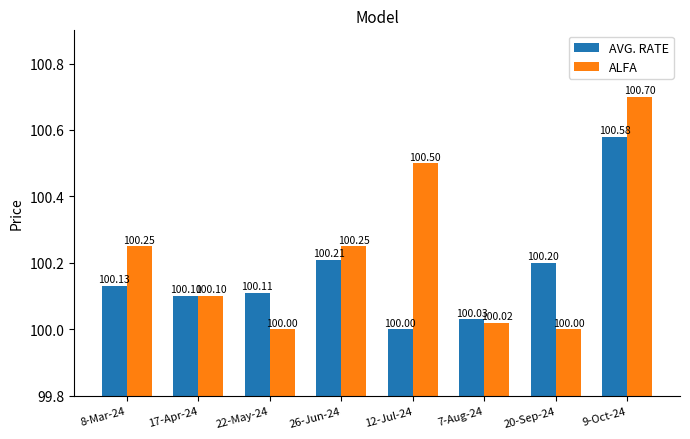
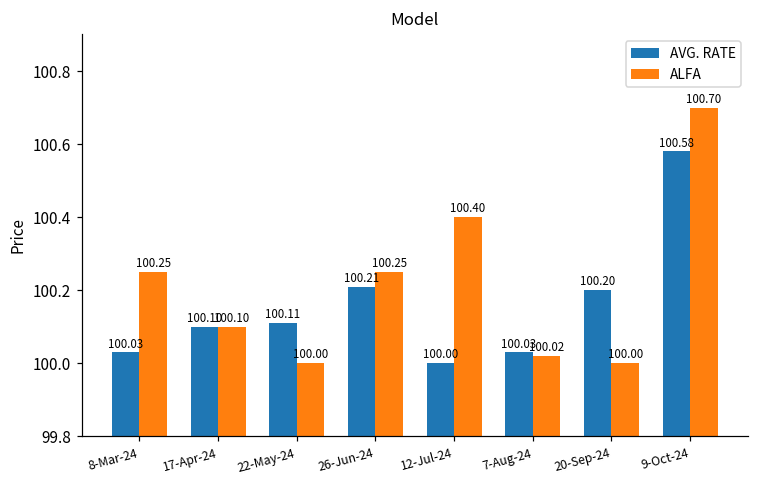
  {
    "AVG. RATE": {
-     "8-Mar-24": 100.13,
+     "8-Mar-24": 100.03,
      "22-May-24": 100.11,
      "26-Jun-24": 100.21,
      "12-Jul-24": 100.00,
      "7-Aug-24": 100.03,
      "20-Sep-24": 100.20,
      "9-Oct-24": 100.58
    },
    "ALFA": {
      "8-Mar-24": 100.25,
      "22-May-24": 100.00,
      "26-Jun-24": 100.25,
-     "12-Jul-24": 100.50,
+     "12-Jul-24": 100.40,
      "7-Aug-24": 100.02,
      "20-Sep-24": 100.00,
      "9-Oct-24": 100.70
    }
  }
